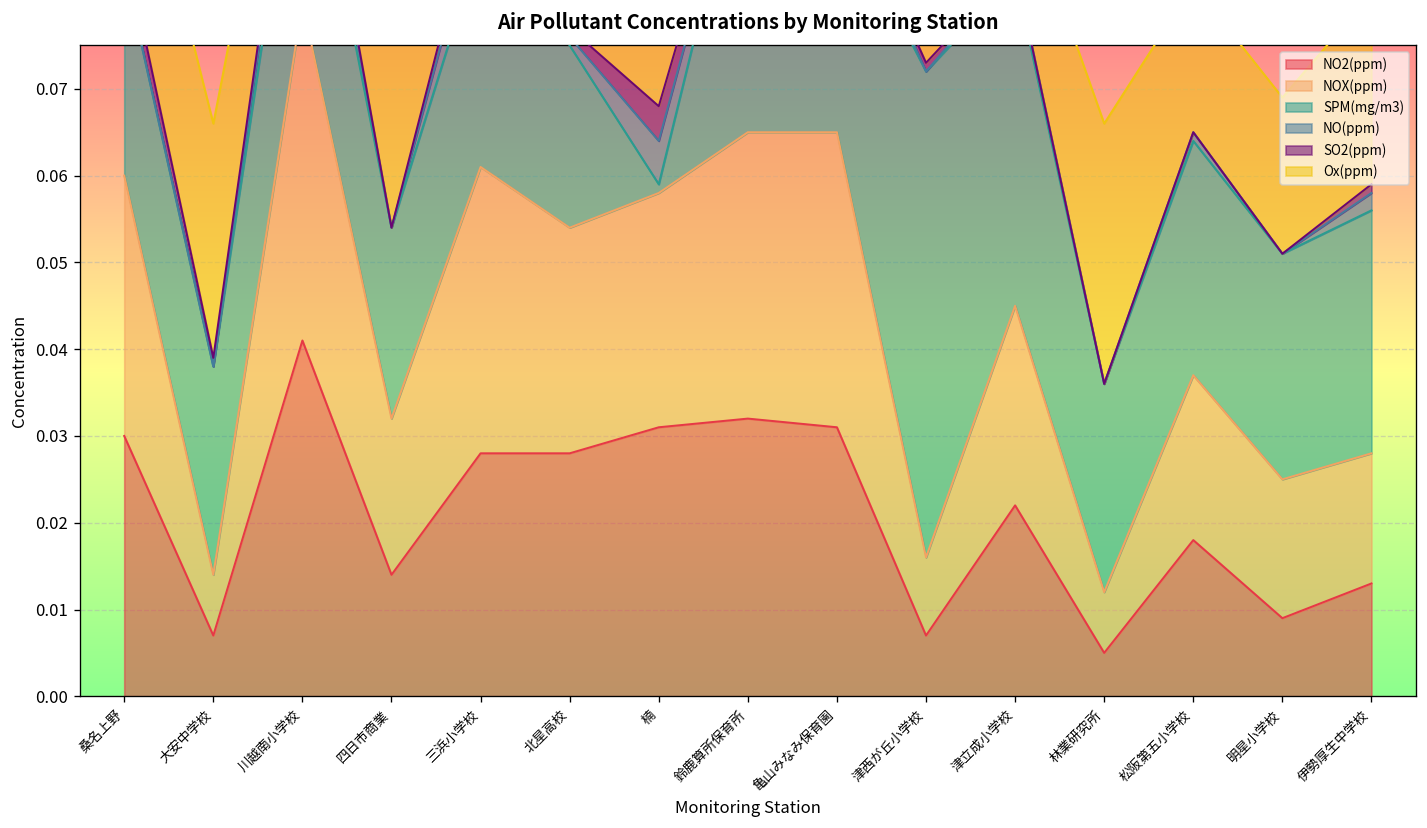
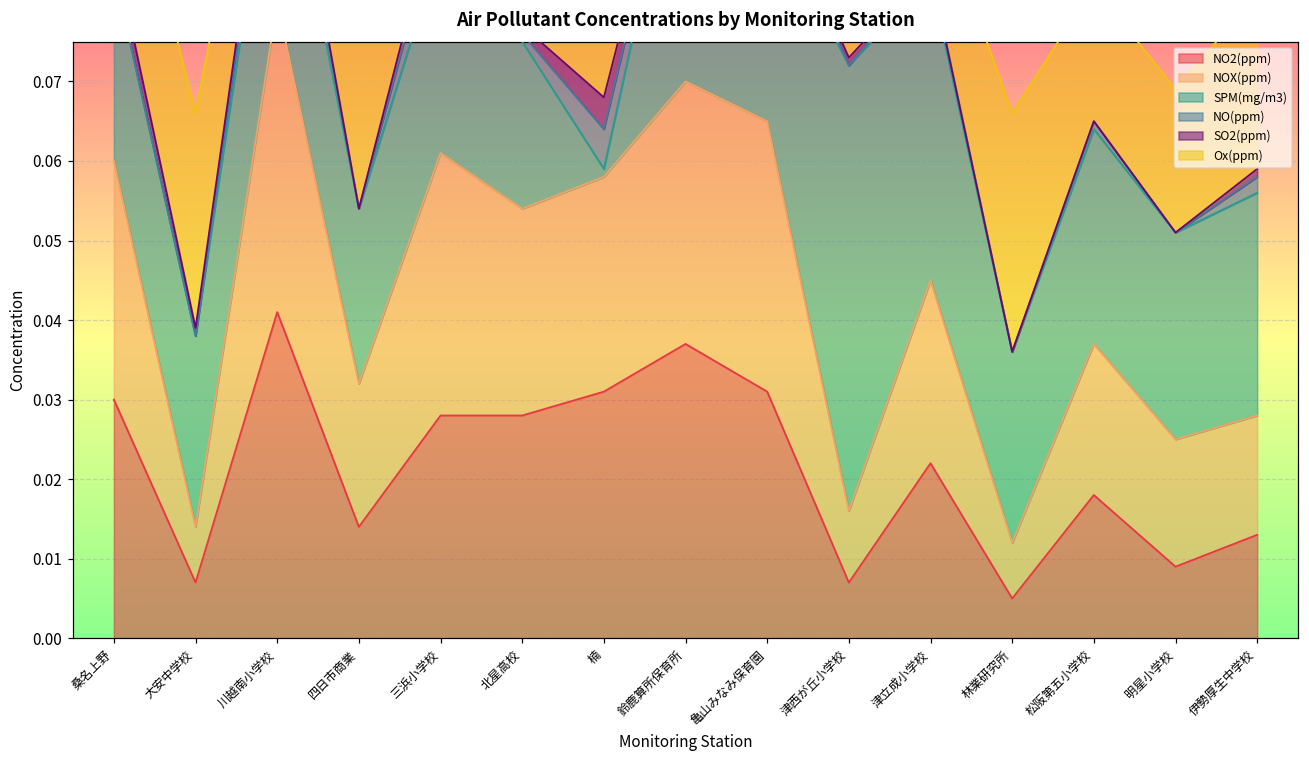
  {
    "NO2(ppm)": {
      "桑名上野": 0.030,
      "大安中学校": 0.007,
      "川越南小学校": 0.041,
      "四日市商業": 0.014,
      "三浜小学校": 0.028,
      "北星高校": 0.028,
      "楠": 0.031,
-     "鈴鹿算所保育所": 0.032,
+     "鈴鹿算所保育所": 0.037,
      "亀山みなみ保育園": 0.031,
      "津西が丘小学校": 0.007,
      "津立成小学校": 0.022,
      "林業研究所": 0.005,
      "松阪第五小学校": 0.018,
      "明星小学校": 0.009,
      "伊勢厚生中学校": 0.013
    },
    "NOX(ppm)": {
      "桑名上野": 0.030,
      "大安中学校": 0.007,
      "四日市商業": 0.018,
      "三浜小学校": 0.033,
      "北星高校": 0.026,
      "楠": 0.027,
      "鈴鹿算所保育所": 0.033,
      "亀山みなみ保育園": 0.034,
      "津西が丘小学校": 0.009,
      "津立成小学校": 0.023,
      "林業研究所": 0.007,
      "松阪第五小学校": 0.019,
      "明星小学校": 0.016,
      "伊勢厚生中学校": 0.015
    },
    "SO2(ppm)": {
      "大安中学校": 0.001,
      "楠": 0.004,
      "津西が丘小学校": 0.001,
      "伊勢厚生中学校": 0.001
    },
    "Ox(ppm)": {
      "大安中学校": 0.027,
      "林業研究所": 0.030
    }
  }
